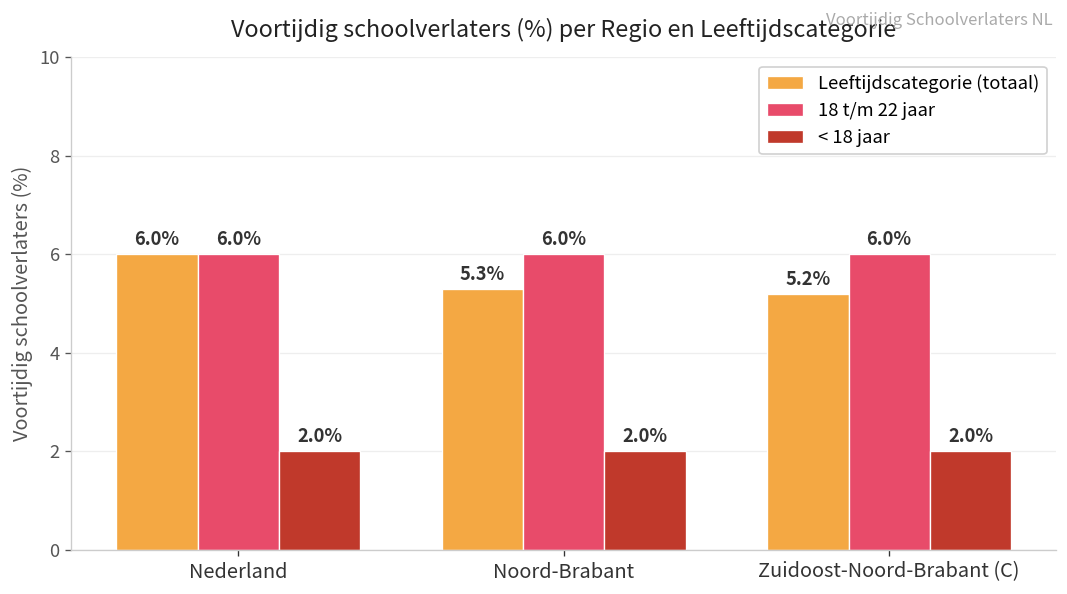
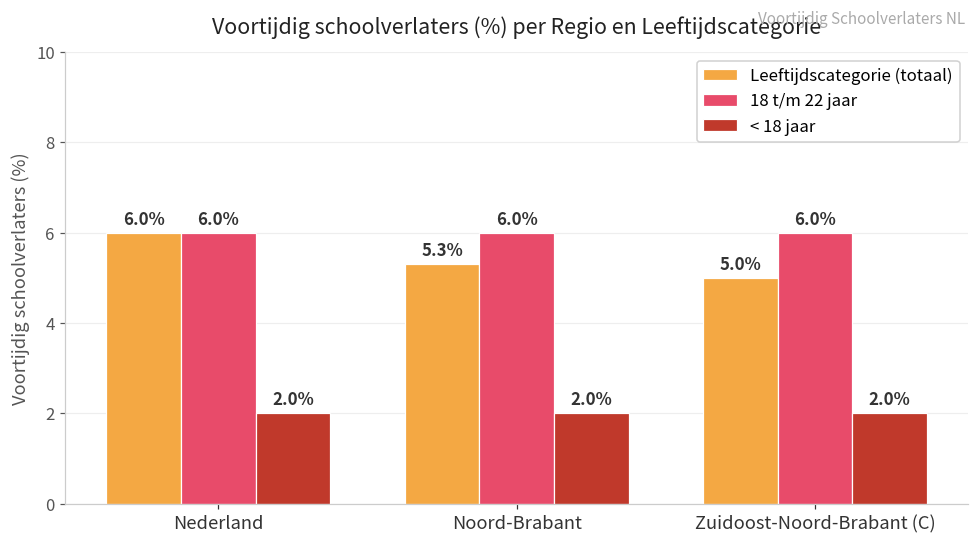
  {
    "Leeftijdscategorie (totaal)": {
      "Nederland": "6.0%",
      "Noord-Brabant": "5.3%",
-     "Zuidoost-Noord-Brabant (C)": "5.2%"
+     "Zuidoost-Noord-Brabant (C)": "5.0%"
    },
    "18 t/m 22 jaar": {
      "Nederland": "6.0%",
      "Noord-Brabant": "6.0%",
      "Zuidoost-Noord-Brabant (C)": "6.0%"
    },
    "< 18 jaar": {
      "Nederland": "2.0%",
      "Noord-Brabant": "2.0%",
      "Zuidoost-Noord-Brabant (C)": "2.0%"
    }
  }
